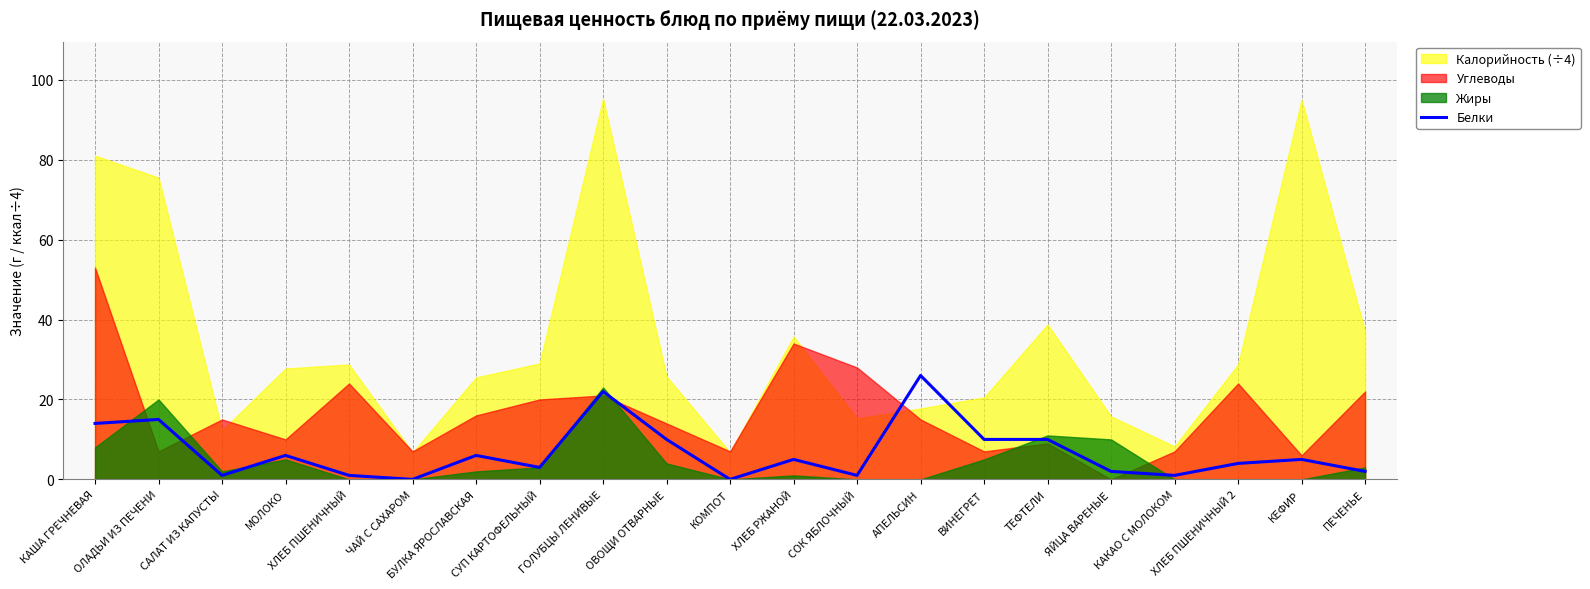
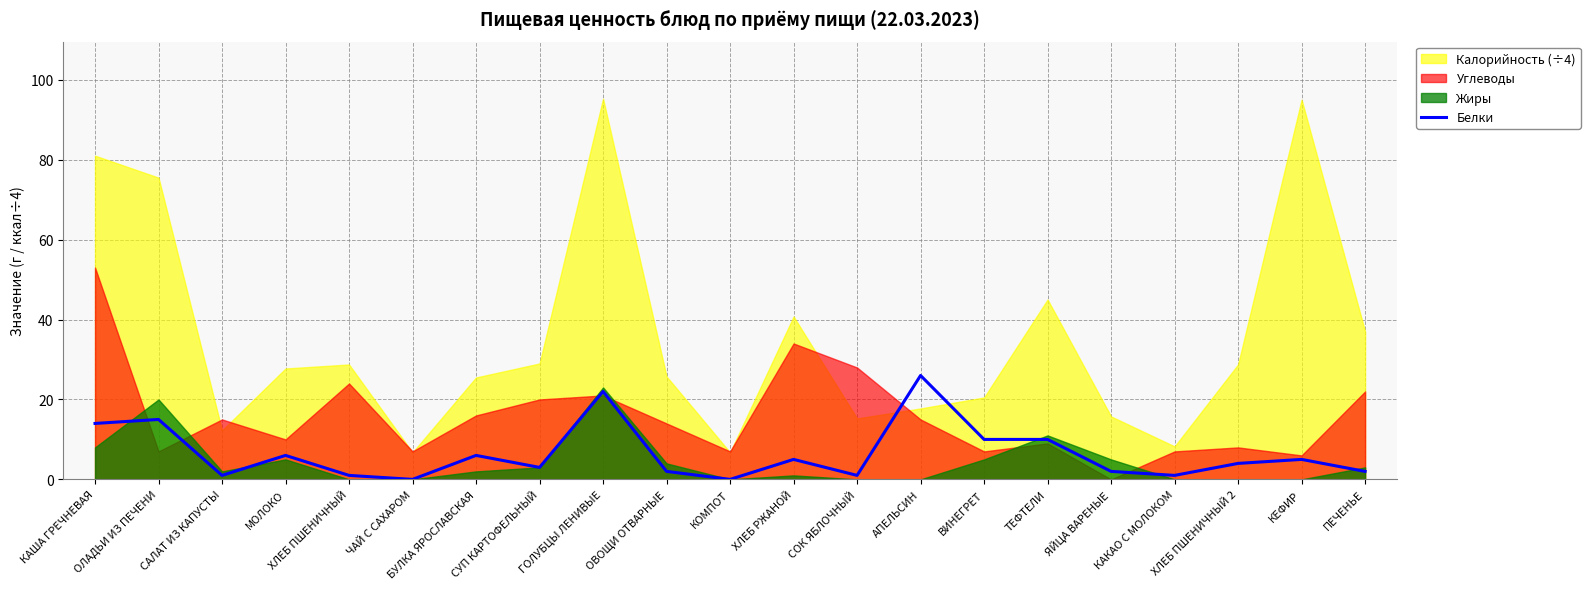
  {
    "Белки": {
      "КАША ГРЕЧНЕВАЯ": 14,
      "ОЛАДЬИ ИЗ ПЕЧЕНИ": 15,
      "САЛАТ ИЗ КАПУСТЫ": 1,
      "МОЛОКО": 6,
      "ХЛЕБ ПШЕНИЧНЫЙ": 1,
      "БУЛКА ЯРОСЛАВСКАЯ": 6,
      "ГОЛУБЦЫ ЛЕНИВЫЕ": 22,
-     "ОВОЩИ ОТВАРНЫЕ": 10,
+     "ОВОЩИ ОТВАРНЫЕ": 2,
      "ХЛЕБ РЖАНОЙ": 5,
      "СОК ЯБЛОЧНЫЙ": 1,
      "АПЕЛЬСИН": 26,
      "ВИНЕГРЕТ": 10,
      "ТЕФТЕЛИ": 10,
      "ЯЙЦА ВАРЕНЫЕ": 2,
      "КАКАО С МОЛОКОМ": 1,
      "ХЛЕБ ПШЕНИЧНЫЙ 2": 4,
      "КЕФИР": 5,
      "ПЕЧЕНЬЕ": 2
    },
    "Калорийность (÷4)": {
      "КАША ГРЕЧНЕВАЯ": 81,
      "ОЛАДЬИ ИЗ ПЕЧЕНИ": 76,
      "САЛАТ ИЗ КАПУСТЫ": 12,
      "МОЛОКО": 28,
      "ХЛЕБ ПШЕНИЧНЫЙ": 29,
      "БУЛКА ЯРОСЛАВСКАЯ": 26,
      "СУП КАРТОФЕЛЬНЫЙ": 29,
      "ГОЛУБЦЫ ЛЕНИВЫЕ": 95,
      "ОВОЩИ ОТВАРНЫЕ": 26,
-     "ХЛЕБ РЖАНОЙ": 36,
+     "ХЛЕБ РЖАНОЙ": 41,
      "СОК ЯБЛОЧНЫЙ": 15,
      "АПЕЛЬСИН": 18,
      "ВИНЕГРЕТ": 21,
-     "ТЕФТЕЛИ": 39,
+     "ТЕФТЕЛИ": 45,
      "ЯЙЦА ВАРЕНЫЕ": 16,
      "КАКАО С МОЛОКОМ": 8,
      "ХЛЕБ ПШЕНИЧНЫЙ 2": 29,
      "КЕФИР": 95,
      "ПЕЧЕНЬЕ": 37
    },
    "Углеводы": {
      "КАША ГРЕЧНЕВАЯ": 53,
      "ОЛАДЬИ ИЗ ПЕЧЕНИ": 7,
      "САЛАТ ИЗ КАПУСТЫ": 15,
      "МОЛОКО": 10,
      "ХЛЕБ ПШЕНИЧНЫЙ": 24,
      "БУЛКА ЯРОСЛАВСКАЯ": 16,
      "СУП КАРТОФЕЛЬНЫЙ": 20,
      "ГОЛУБЦЫ ЛЕНИВЫЕ": 21,
      "ОВОЩИ ОТВАРНЫЕ": 14,
      "ХЛЕБ РЖАНОЙ": 34,
      "СОК ЯБЛОЧНЫЙ": 28,
      "АПЕЛЬСИН": 15,
      "ВИНЕГРЕТ": 7,
      "ТЕФТЕЛИ": 9,
      "ЯЙЦА ВАРЕНЫЕ": 0,
      "КАКАО С МОЛОКОМ": 7,
-     "ХЛЕБ ПШЕНИЧНЫЙ 2": 24,
+     "ХЛЕБ ПШЕНИЧНЫЙ 2": 8,
      "КЕФИР": 6,
      "ПЕЧЕНЬЕ": 22
    },
    "Жиры": {
      "КАША ГРЕЧНЕВАЯ": 8,
      "ОЛАДЬИ ИЗ ПЕЧЕНИ": 20,
      "САЛАТ ИЗ КАПУСТЫ": 2,
      "МОЛОКО": 5,
      "ХЛЕБ ПШЕНИЧНЫЙ": 0,
      "БУЛКА ЯРОСЛАВСКАЯ": 2,
      "ГОЛУБЦЫ ЛЕНИВЫЕ": 23,
      "ОВОЩИ ОТВАРНЫЕ": 4,
      "ХЛЕБ РЖАНОЙ": 1,
      "СОК ЯБЛОЧНЫЙ": 0,
      "АПЕЛЬСИН": 0,
      "ВИНЕГРЕТ": 5,
      "ТЕФТЕЛИ": 11,
-     "ЯЙЦА ВАРЕНЫЕ": 10,
+     "ЯЙЦА ВАРЕНЫЕ": 5,
      "КАКАО С МОЛОКОМ": 0,
      "ХЛЕБ ПШЕНИЧНЫЙ 2": 0,
      "КЕФИР": 0,
      "ПЕЧЕНЬЕ": 3
    }
  }
